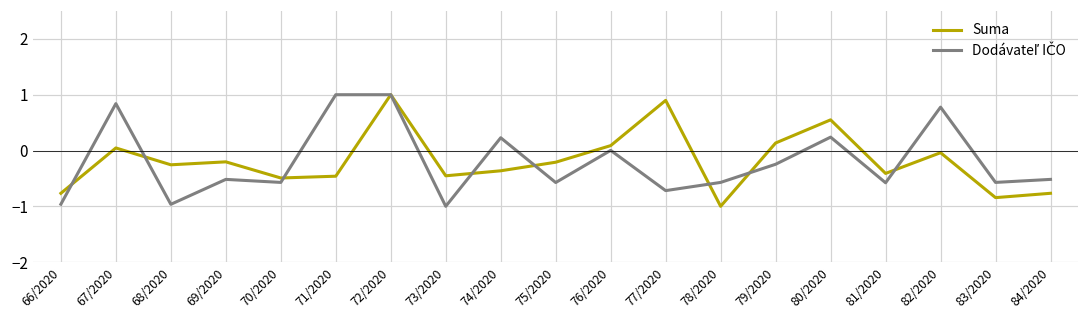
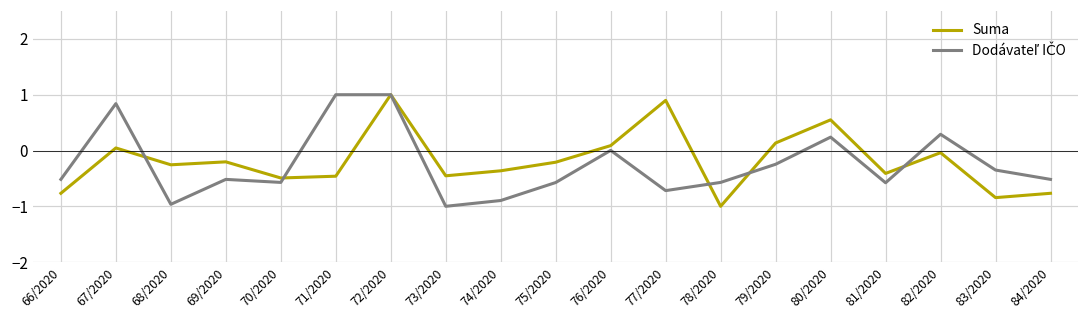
  {
    "Suma": {
      "66/2020": -0.8,
      "67/2020": 0.0,
      "68/2020": -0.3,
      "69/2020": -0.2,
      "70/2020": -0.5,
      "71/2020": -0.5,
      "73/2020": -0.5,
      "74/2020": -0.4,
      "75/2020": -0.2,
      "76/2020": 0.1,
      "77/2020": 0.9,
      "78/2020": -1.0,
      "79/2020": 0.1,
      "80/2020": 0.5,
      "81/2020": -0.4,
      "82/2020": 0.0,
      "83/2020": -0.8,
      "84/2020": -0.8
    },
    "Dodávateľ IČO": {
-     "66/2020": -1.0,
+     "66/2020": -0.5,
      "67/2020": 0.8,
      "68/2020": -1.0,
      "69/2020": -0.5,
      "70/2020": -0.6,
      "71/2020": 1.0,
      "73/2020": -1.0,
-     "74/2020": 0.2,
+     "74/2020": -0.9,
      "75/2020": -0.6,
      "76/2020": 0.0,
      "77/2020": -0.7,
      "78/2020": -0.6,
      "79/2020": -0.2,
      "80/2020": 0.2,
      "81/2020": -0.6,
-     "82/2020": 0.8,
-     "83/2020": -0.6,
+     "82/2020": 0.3,
+     "83/2020": -0.4,
      "84/2020": -0.5
    }
  }
